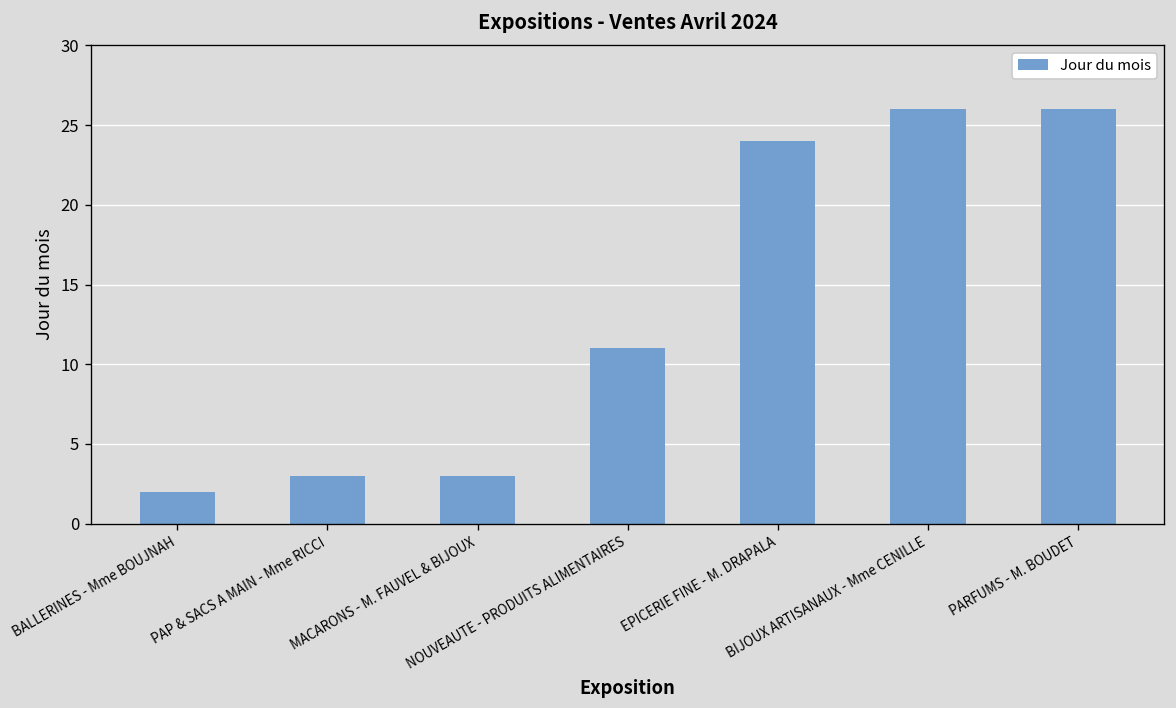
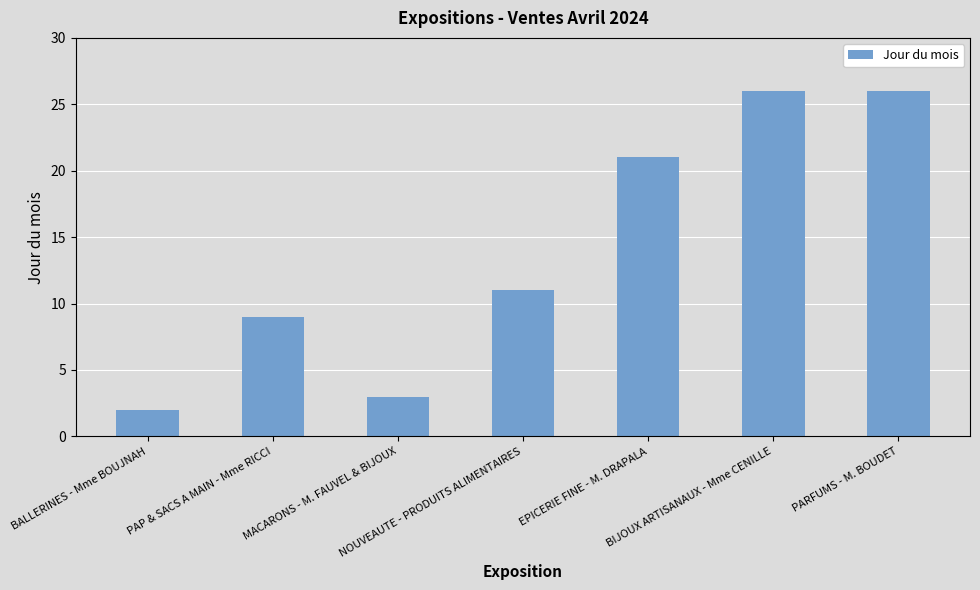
  {
    "BALLERINES - Mme BOUJNAH": 2,
-   "PAP & SACS A MAIN - Mme RICCI": 3,
+   "PAP & SACS A MAIN - Mme RICCI": 9,
    "MACARONS - M. FAUVEL & BIJOUX": 3,
    "NOUVEAUTE - PRODUITS ALIMENTAIRES": 11,
-   "EPICERIE FINE - M. DRAPALA": 24,
+   "EPICERIE FINE - M. DRAPALA": 21,
    "BIJOUX ARTISANAUX - Mme CENILLE": 26,
    "PARFUMS - M. BOUDET": 26
  }
